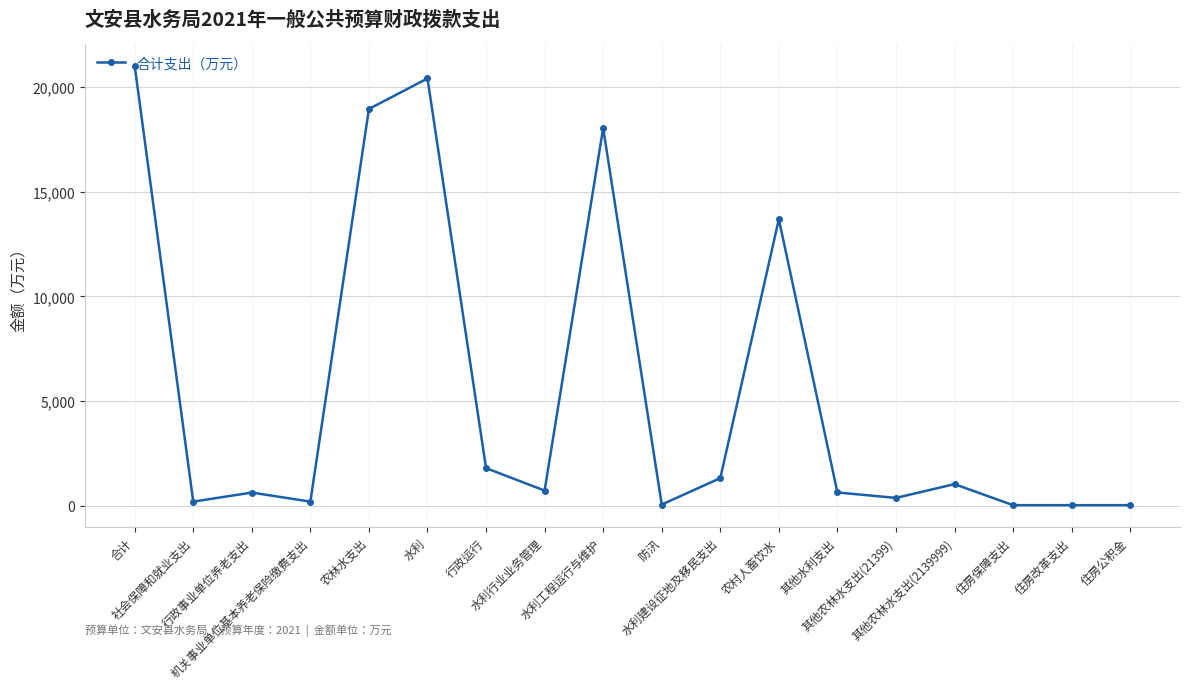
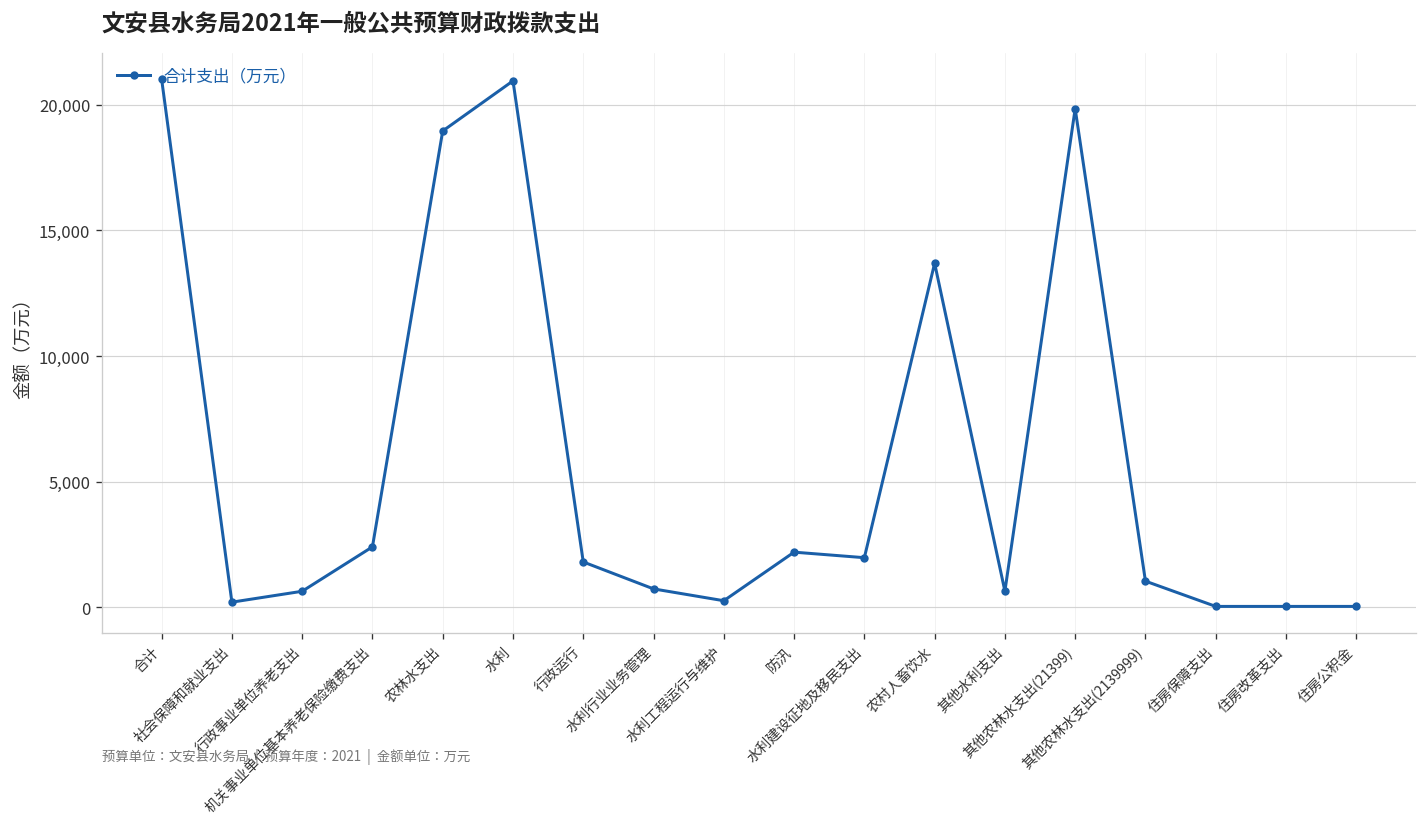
  {
    "合计": "21,000",
    "社会保障和就业支出": "200",
    "行政事业单位养老支出": "600",
-   "机关事业单位基本养老保险缴费支出": "200",
+   "机关事业单位基本养老保险缴费支出": "2,400",
    "农林水支出": "19,000",
-   "水利": "20,400",
+   "水利": "21,000",
    "行政运行": "1,800",
    "水利行业业务管理": "700",
-   "水利工程运行与维护": "18,000",
-   "防汛": "100",
-   "水利建设征地及移民支出": "1,300",
+   "水利工程运行与维护": "300",
+   "防汛": "2,200",
+   "水利建设征地及移民支出": "2,000",
    "农村人畜饮水": "13,700",
    "其他水利支出": "600",
-   "其他农林水支出(21399)": "400",
+   "其他农林水支出(21399)": "19,800",
    "其他农林水支出(2139999)": "1,000",
    "住房保障支出": "0",
    "住房改革支出": "0",
    "住房公积金": "0"
  }
